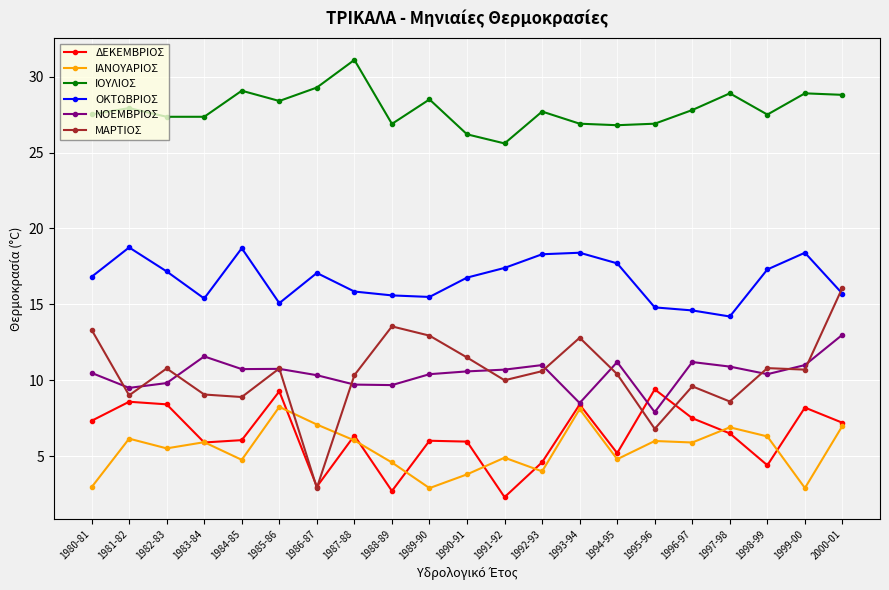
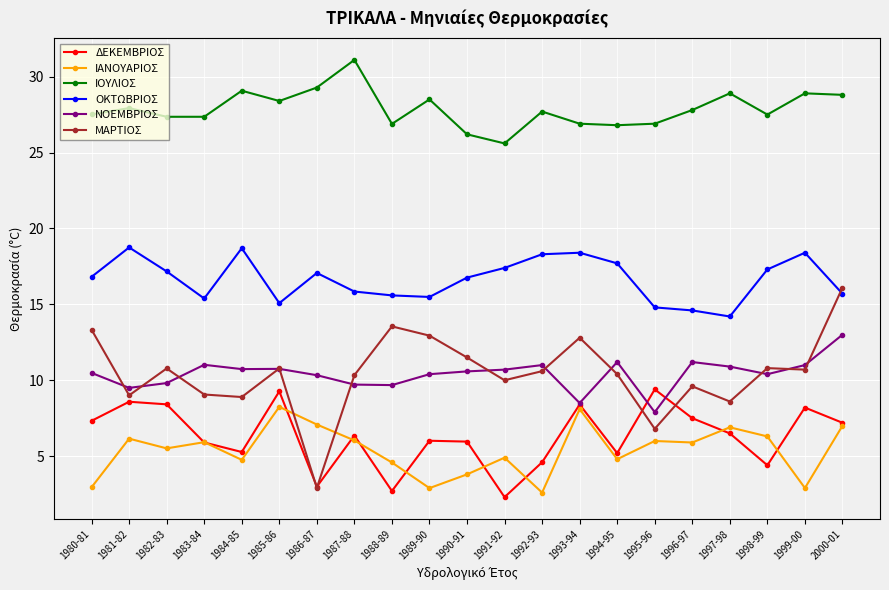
  {
    "ΔΕΚΕΜΒΡΙΟΣ": {
      "1980-81": 7.3,
      "1981-82": 8.6,
      "1982-83": 8.4,
-     "1984-85": 6.1,
+     "1984-85": 5.3,
      "1985-86": 9.3,
      "1987-88": 6.4,
      "1988-89": 2.7,
      "1989-90": 6.0,
      "1990-91": 6.0,
      "1991-92": 2.3,
      "1992-93": 4.6,
      "1994-95": 5.2,
      "1995-96": 9.4,
      "1996-97": 7.5,
      "1997-98": 6.5,
      "1998-99": 4.4,
      "1999-00": 8.2,
      "2000-01": 7.2
    },
    "ΙΑΝΟΥΑΡΙΟΣ": {
      "1980-81": 3.0,
      "1981-82": 6.2,
      "1982-83": 5.5,
      "1984-85": 4.8,
      "1985-86": 8.2,
      "1986-87": 7.1,
      "1987-88": 6.0,
      "1988-89": 4.6,
      "1989-90": 2.9,
      "1990-91": 3.8,
      "1991-92": 4.9,
-     "1992-93": 4.0,
+     "1992-93": 2.6,
      "1993-94": 8.1,
      "1994-95": 4.8,
      "1995-96": 6.0,
      "1996-97": 5.9,
      "1997-98": 6.9,
      "1998-99": 6.3,
      "1999-00": 2.9,
      "2000-01": 7.0
    },
    "ΙΟΥΛΙΟΣ": {
      "1983-84": 27.4,
      "1984-85": 29.1,
      "1985-86": 28.4,
      "1986-87": 29.3,
      "1987-88": 31.1,
      "1988-89": 26.9,
      "1989-90": 28.5,
      "1990-91": 26.2,
      "1991-92": 25.6,
      "1992-93": 27.7,
      "1993-94": 26.9,
      "1994-95": 26.8,
      "1995-96": 26.9,
      "1996-97": 27.8,
      "1997-98": 28.9,
      "1998-99": 27.5,
      "1999-00": 28.9,
      "2000-01": 28.8
    },
    "ΟΚΤΩΒΡΙΟΣ": {
      "1980-81": 16.8,
      "1981-82": 18.7,
      "1982-83": 17.2,
      "1983-84": 15.4,
      "1984-85": 18.7,
      "1985-86": 15.1,
      "1986-87": 17.1,
      "1987-88": 15.8,
      "1988-89": 15.6,
      "1989-90": 15.5,
      "1990-91": 16.8,
      "1991-92": 17.4,
      "1992-93": 18.3,
      "1993-94": 18.4,
      "1994-95": 17.7,
      "1995-96": 14.8,
      "1996-97": 14.6,
      "1997-98": 14.2,
      "1998-99": 17.3,
      "1999-00": 18.4,
      "2000-01": 15.7
    },
    "ΝΟΕΜΒΡΙΟΣ": {
      "1980-81": 10.5,
      "1981-82": 9.5,
      "1982-83": 9.8,
-     "1983-84": 11.6,
+     "1983-84": 11.0,
      "1984-85": 10.7,
      "1986-87": 10.3,
      "1987-88": 9.7,
      "1988-89": 9.7,
      "1989-90": 10.4,
      "1990-91": 10.6,
      "1991-92": 10.7,
      "1992-93": 11.0,
      "1994-95": 11.2,
      "1995-96": 7.9,
      "1996-97": 11.2,
      "1997-98": 10.9,
      "1998-99": 10.4,
      "1999-00": 11.0,
      "2000-01": 13.0
    },
    "ΜΑΡΤΙΟΣ": {
      "1980-81": 13.3,
      "1981-82": 9.0,
      "1982-83": 10.8,
      "1983-84": 9.1,
      "1984-85": 8.9,
      "1987-88": 10.3,
      "1988-89": 13.5,
      "1989-90": 12.9,
      "1990-91": 11.5,
      "1991-92": 10.0,
      "1992-93": 10.6,
      "1993-94": 12.8,
      "1994-95": 10.4,
      "1995-96": 6.8,
      "1996-97": 9.6,
      "1997-98": 8.6,
      "1998-99": 10.8,
      "1999-00": 10.7,
      "2000-01": 16.1
    }
  }
